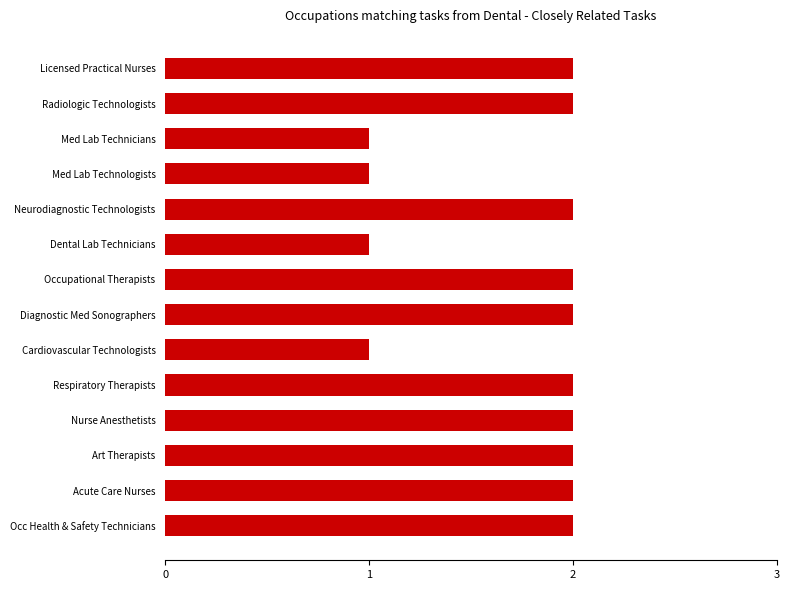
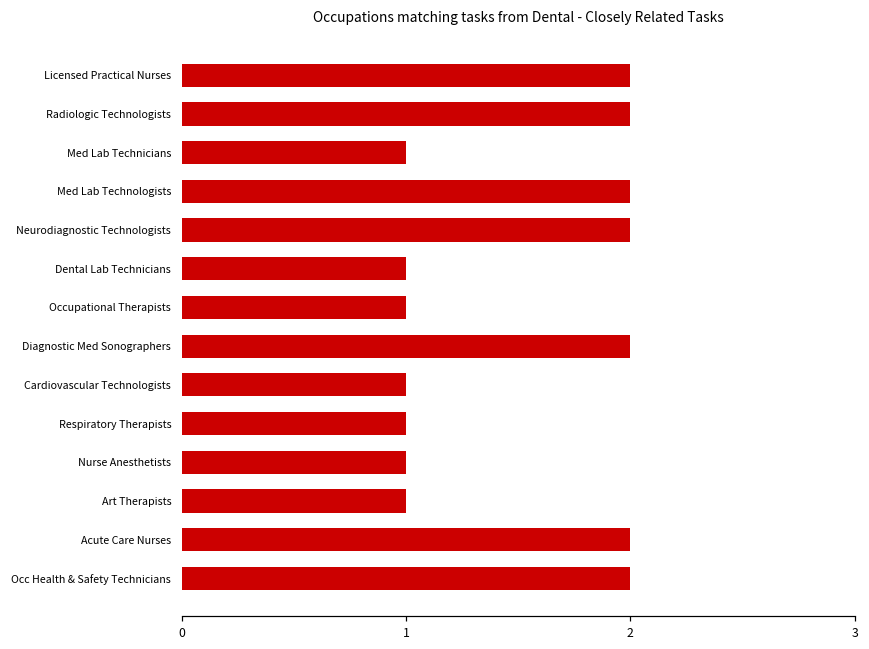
  {
    "Licensed Practical Nurses": 2,
    "Radiologic Technologists": 2,
    "Med Lab Technicians": 1,
-   "Med Lab Technologists": 1,
+   "Med Lab Technologists": 2,
    "Neurodiagnostic Technologists": 2,
    "Dental Lab Technicians": 1,
-   "Occupational Therapists": 2,
+   "Occupational Therapists": 1,
    "Diagnostic Med Sonographers": 2,
    "Cardiovascular Technologists": 1,
-   "Respiratory Therapists": 2,
-   "Nurse Anesthetists": 2,
-   "Art Therapists": 2,
+   "Respiratory Therapists": 1,
+   "Nurse Anesthetists": 1,
+   "Art Therapists": 1,
    "Acute Care Nurses": 2,
    "Occ Health & Safety Technicians": 2
  }
